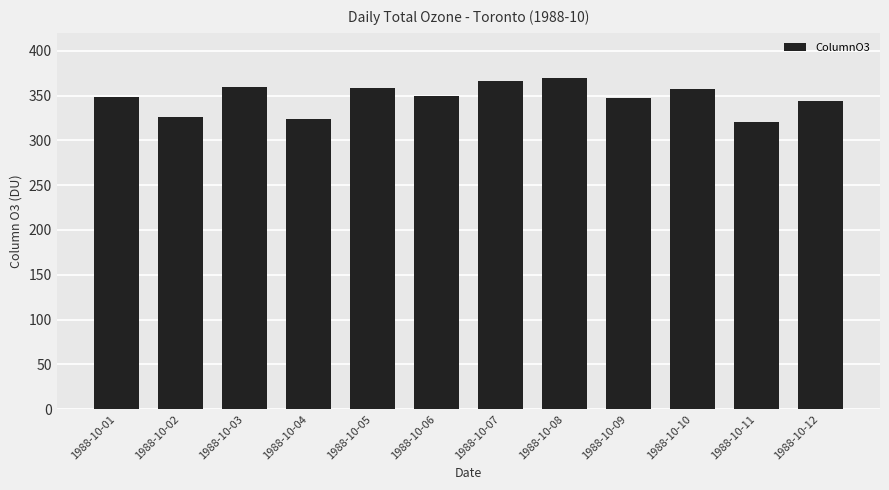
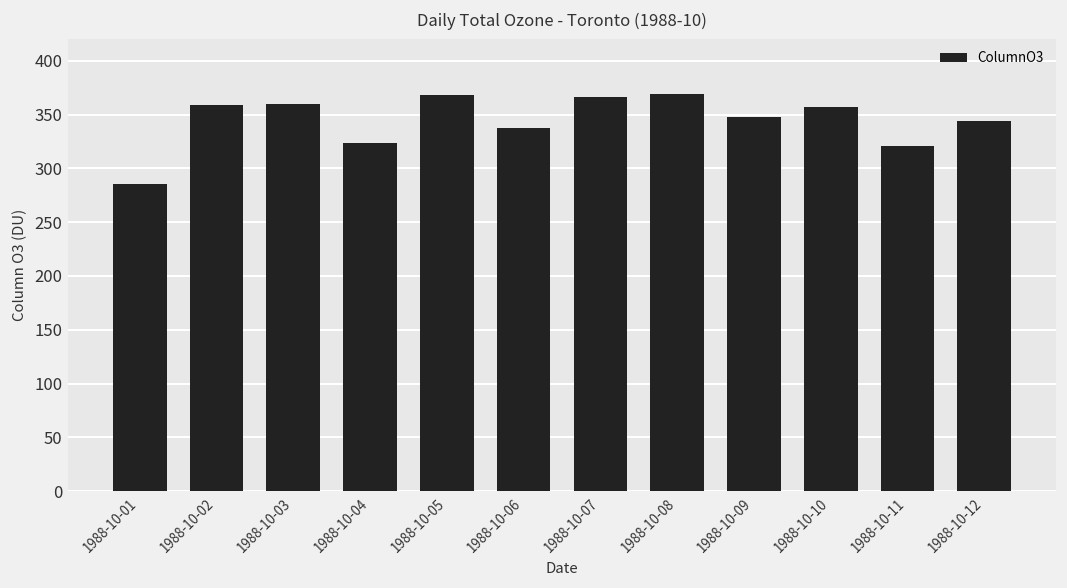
  {
-   "1988-10-01": 350,
-   "1988-10-02": 330,
+   "1988-10-01": 290,
+   "1988-10-02": 360,
    "1988-10-03": 360,
    "1988-10-04": 320,
-   "1988-10-05": 360,
-   "1988-10-06": 350,
+   "1988-10-05": 370,
+   "1988-10-06": 340,
    "1988-10-07": 370,
    "1988-10-08": 370,
    "1988-10-09": 350,
    "1988-10-10": 360,
    "1988-10-11": 320,
    "1988-10-12": 340
  }
